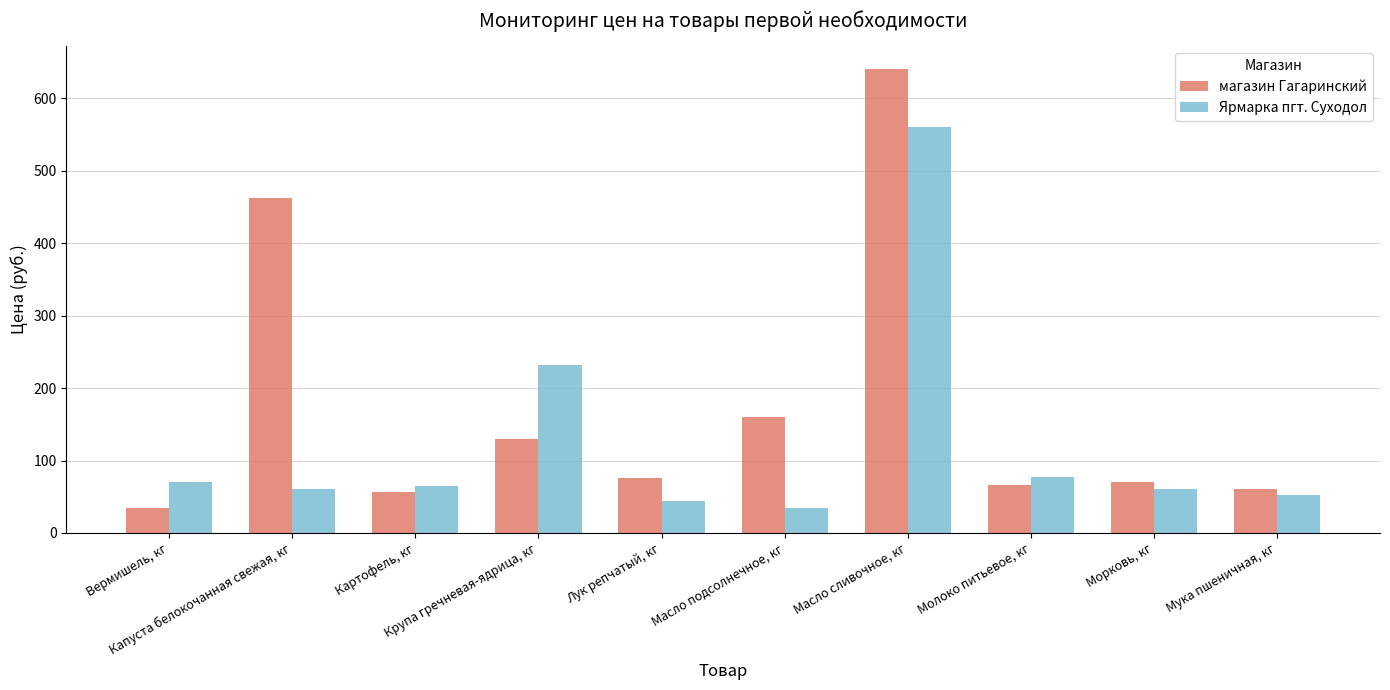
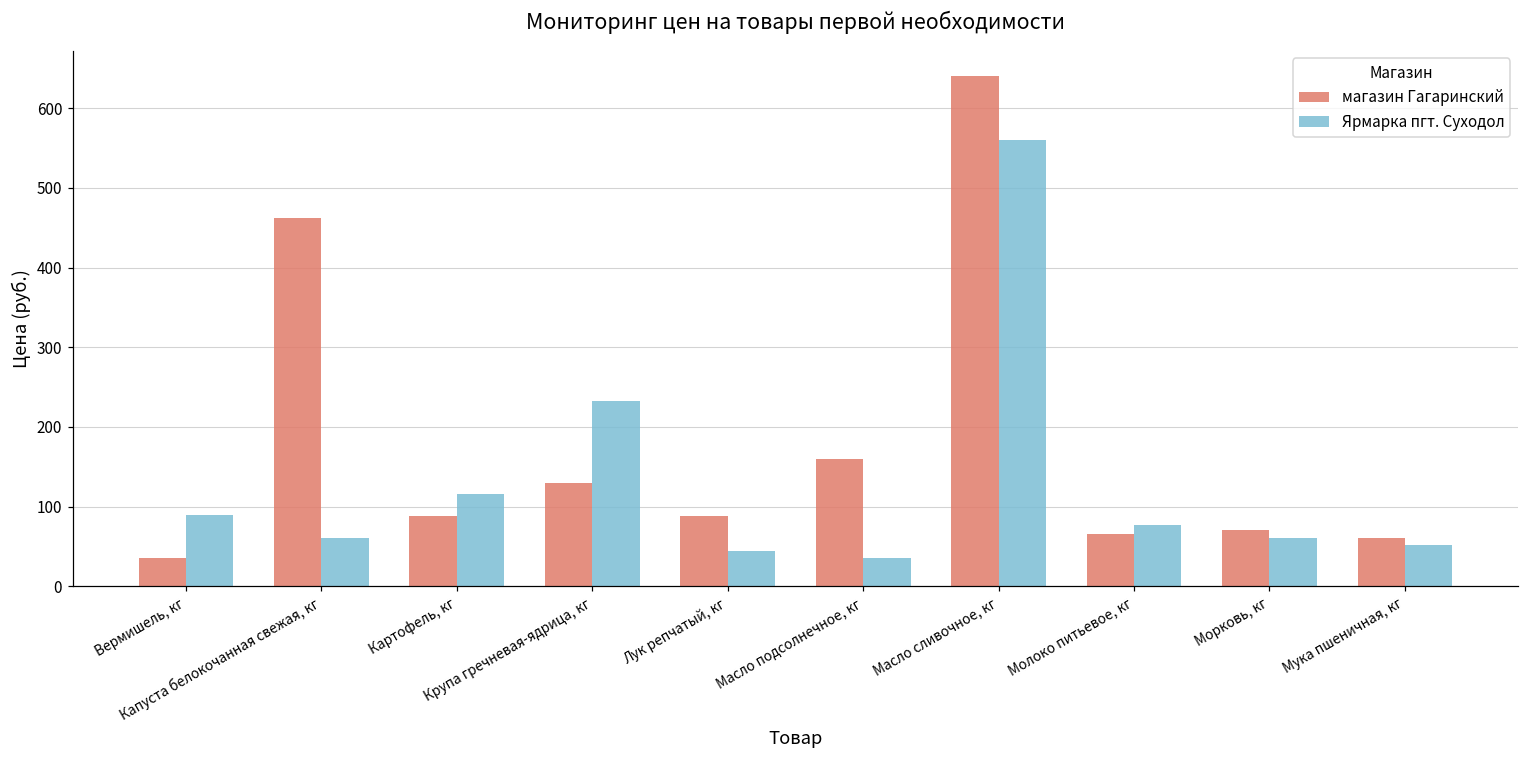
  {
    "магазин Гагаринский": {
      "Вермишель, кг": 40,
      "Капуста белокочанная свежая, кг": 460,
-     "Картофель, кг": 60,
+     "Картофель, кг": 90,
      "Крупа гречневая-ядрица, кг": 130,
-     "Лук репчатый, кг": 80,
+     "Лук репчатый, кг": 90,
      "Масло подсолнечное, кг": 160,
      "Масло сливочное, кг": 640,
      "Молоко питьевое, кг": 70,
      "Морковь, кг": 70,
      "Мука пшеничная, кг": 60
    },
    "Ярмарка пгт. Суходол": {
-     "Вермишель, кг": 70,
+     "Вермишель, кг": 90,
      "Капуста белокочанная свежая, кг": 60,
-     "Картофель, кг": 70,
+     "Картофель, кг": 120,
      "Крупа гречневая-ядрица, кг": 230,
      "Лук репчатый, кг": 40,
      "Масло подсолнечное, кг": 40,
      "Масло сливочное, кг": 560,
      "Молоко питьевое, кг": 80,
      "Морковь, кг": 60,
      "Мука пшеничная, кг": 50
    }
  }
